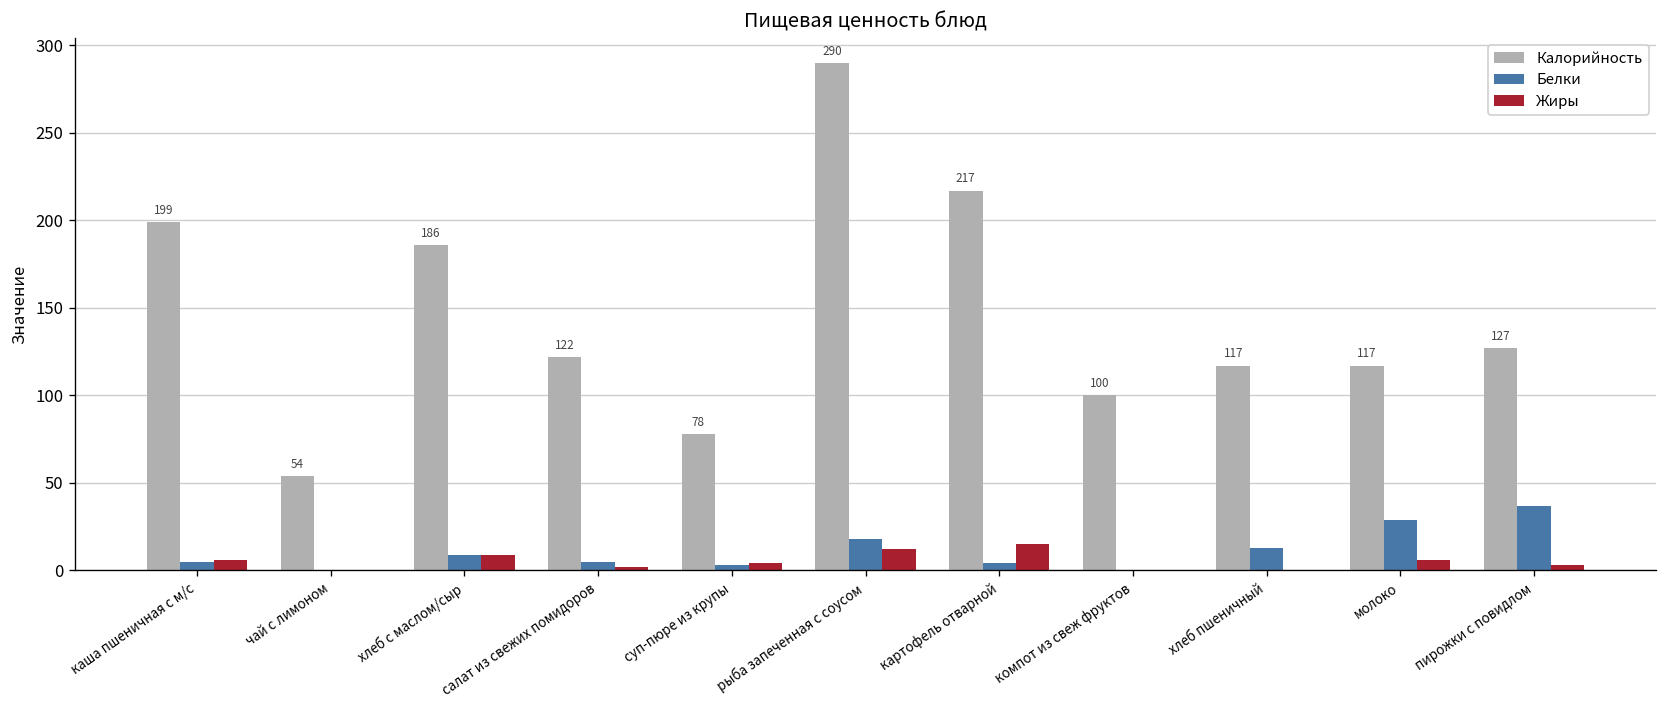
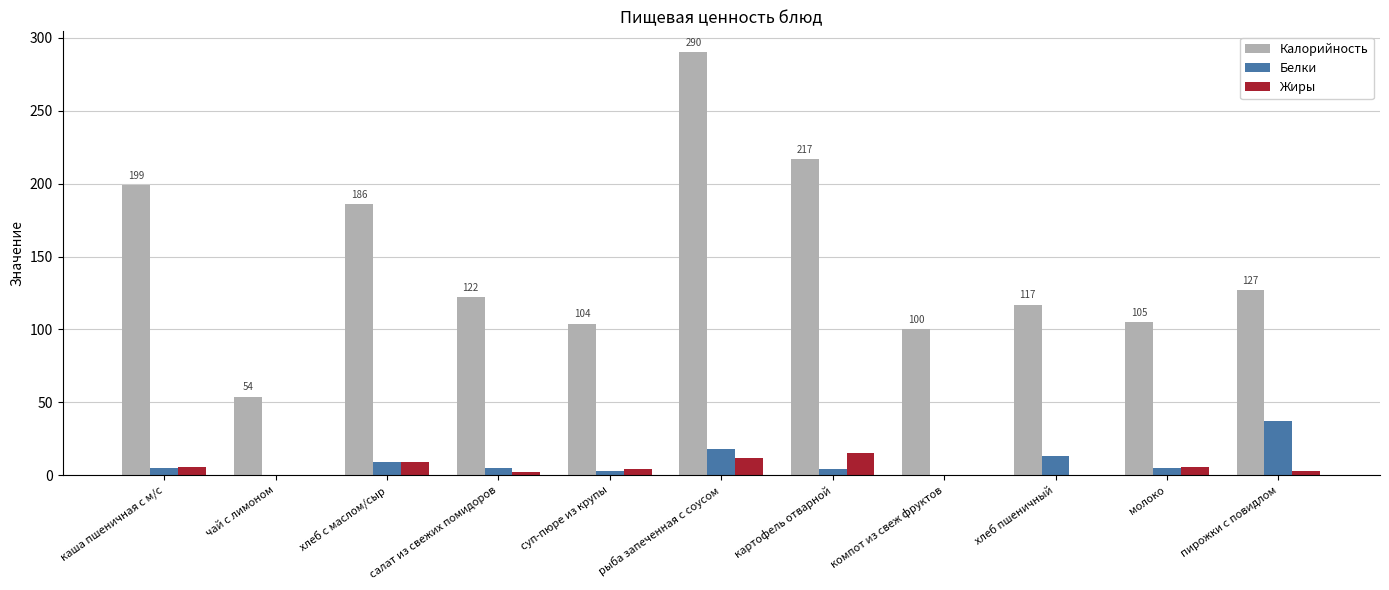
  {
    "Калорийность": {
      "каша пшеничная с м/с": 199,
      "чай с лимоном": 54,
      "хлеб с маслом/сыр": 186,
      "салат из свежих помидоров": 122,
-     "суп-пюре из крупы": 78,
+     "суп-пюре из крупы": 104,
      "рыба запеченная с соусом": 290,
      "картофель отварной": 217,
      "компот из свеж фруктов": 100,
      "хлеб пшеничный": 117,
-     "молоко": 117,
+     "молоко": 105,
      "пирожки с повидлом": 127
    },
    "Белки": {
      "каша пшеничная с м/с": 5,
      "чай с лимоном": 0,
      "хлеб с маслом/сыр": 9,
      "салат из свежих помидоров": 5,
      "суп-пюре из крупы": 3,
      "рыба запеченная с соусом": 18,
      "картофель отварной": 4,
      "компот из свеж фруктов": 0,
      "хлеб пшеничный": 13,
-     "молоко": 29,
+     "молоко": 5,
      "пирожки с повидлом": 37
    },
    "Жиры": {
      "каша пшеничная с м/с": 6,
      "чай с лимоном": 0,
      "хлеб с маслом/сыр": 9,
      "салат из свежих помидоров": 2,
      "суп-пюре из крупы": 4,
      "рыба запеченная с соусом": 12,
      "картофель отварной": 15,
      "компот из свеж фруктов": 0,
      "хлеб пшеничный": 0,
      "молоко": 6,
      "пирожки с повидлом": 3
    }
  }
